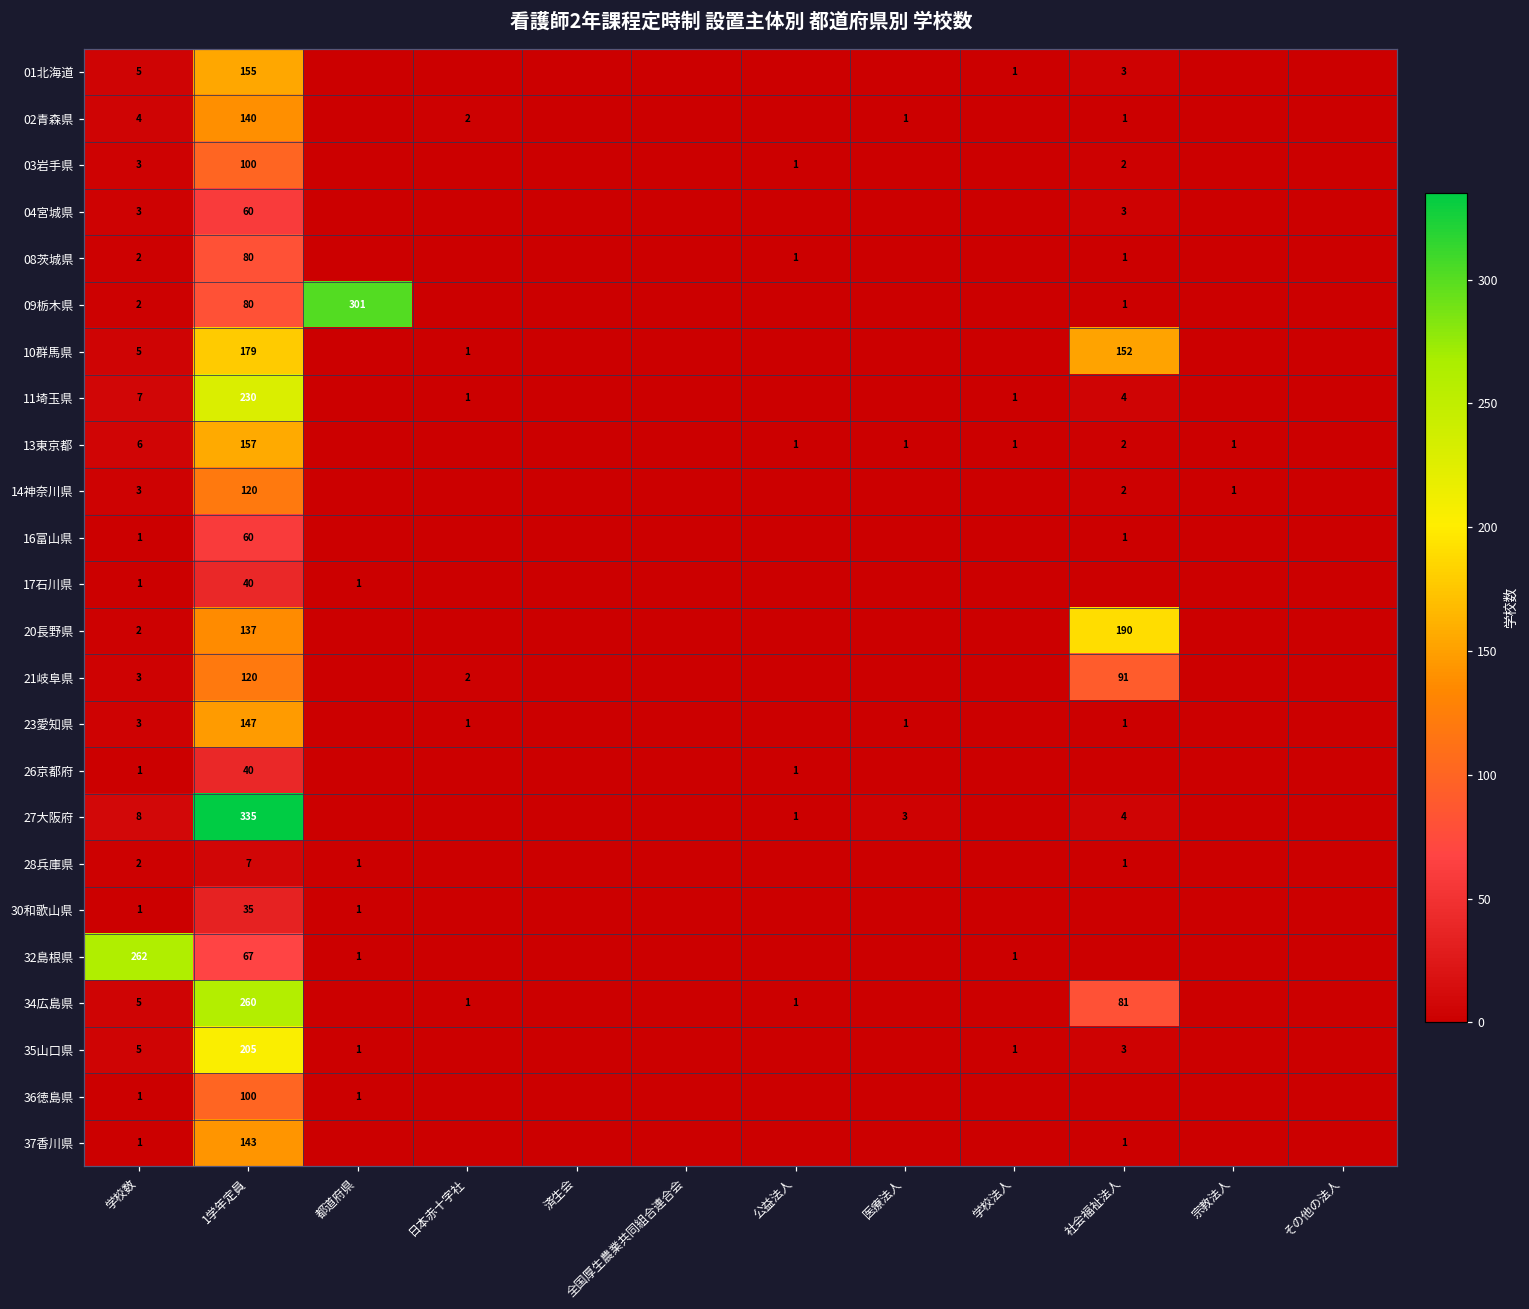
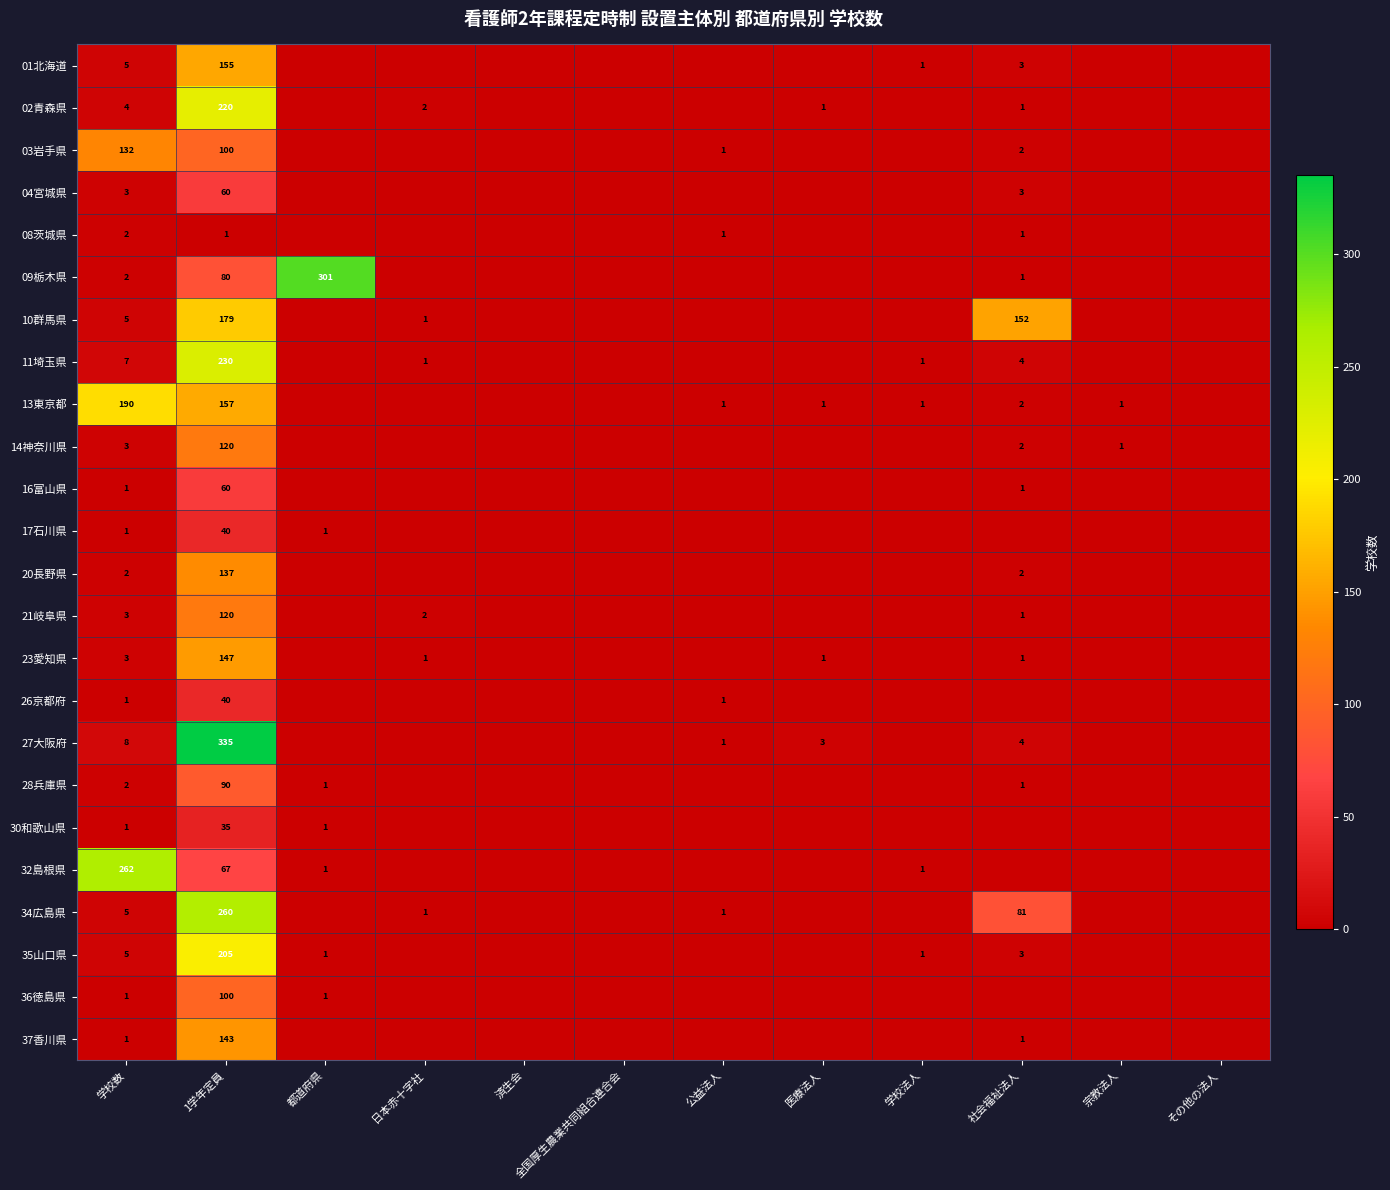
  {
    "01北海道": {
      "学校数": 5,
      "1学年定員": 155,
      "学校法人": 1,
      "社会福祉法人": 3
    },
    "02青森県": {
      "学校数": 4,
-     "1学年定員": 140,
+     "1学年定員": 220,
      "日本赤十字社": 2,
      "医療法人": 1,
      "社会福祉法人": 1
    },
    "03岩手県": {
-     "学校数": 3,
+     "学校数": 132,
      "1学年定員": 100,
      "公益法人": 1,
      "社会福祉法人": 2
    },
    "04宮城県": {
      "学校数": 3,
      "1学年定員": 60,
      "社会福祉法人": 3
    },
    "08茨城県": {
      "学校数": 2,
-     "1学年定員": 80,
+     "1学年定員": 1,
      "公益法人": 1,
      "社会福祉法人": 1
    },
    "09栃木県": {
      "学校数": 2,
      "1学年定員": 80,
      "都道府県": 301,
      "社会福祉法人": 1
    },
    "10群馬県": {
      "学校数": 5,
      "1学年定員": 179,
      "日本赤十字社": 1,
      "社会福祉法人": 152
    },
    "11埼玉県": {
      "学校数": 7,
      "1学年定員": 230,
      "日本赤十字社": 1,
      "学校法人": 1,
      "社会福祉法人": 4
    },
    "13東京都": {
-     "学校数": 6,
+     "学校数": 190,
      "1学年定員": 157,
      "公益法人": 1,
      "医療法人": 1,
      "学校法人": 1,
      "社会福祉法人": 2,
      "宗教法人": 1
    },
    "14神奈川県": {
      "学校数": 3,
      "1学年定員": 120,
      "社会福祉法人": 2,
      "宗教法人": 1
    },
    "16富山県": {
      "学校数": 1,
      "1学年定員": 60,
      "社会福祉法人": 1
    },
    "17石川県": {
      "学校数": 1,
      "1学年定員": 40,
      "都道府県": 1
    },
    "20長野県": {
      "学校数": 2,
      "1学年定員": 137,
-     "社会福祉法人": 190
+     "社会福祉法人": 2
    },
    "21岐阜県": {
      "学校数": 3,
      "1学年定員": 120,
      "日本赤十字社": 2,
-     "社会福祉法人": 91
+     "社会福祉法人": 1
    },
    "23愛知県": {
      "学校数": 3,
      "1学年定員": 147,
      "日本赤十字社": 1,
      "医療法人": 1,
      "社会福祉法人": 1
    },
    "26京都府": {
      "学校数": 1,
      "1学年定員": 40,
      "公益法人": 1
    },
    "27大阪府": {
      "学校数": 8,
      "1学年定員": 335,
      "公益法人": 1,
      "医療法人": 3,
      "社会福祉法人": 4
    },
    "28兵庫県": {
      "学校数": 2,
-     "1学年定員": 7,
+     "1学年定員": 90,
      "都道府県": 1,
      "社会福祉法人": 1
    },
    "30和歌山県": {
      "学校数": 1,
      "1学年定員": 35,
      "都道府県": 1
    },
    "32島根県": {
      "学校数": 262,
      "1学年定員": 67,
      "都道府県": 1,
      "学校法人": 1
    },
    "34広島県": {
      "学校数": 5,
      "1学年定員": 260,
      "日本赤十字社": 1,
      "公益法人": 1,
      "社会福祉法人": 81
    },
    "35山口県": {
      "学校数": 5,
      "1学年定員": 205,
      "都道府県": 1,
      "学校法人": 1,
      "社会福祉法人": 3
    },
    "36徳島県": {
      "学校数": 1,
      "1学年定員": 100,
      "都道府県": 1
    },
    "37香川県": {
      "学校数": 1,
      "1学年定員": 143,
      "社会福祉法人": 1
    }
  }
